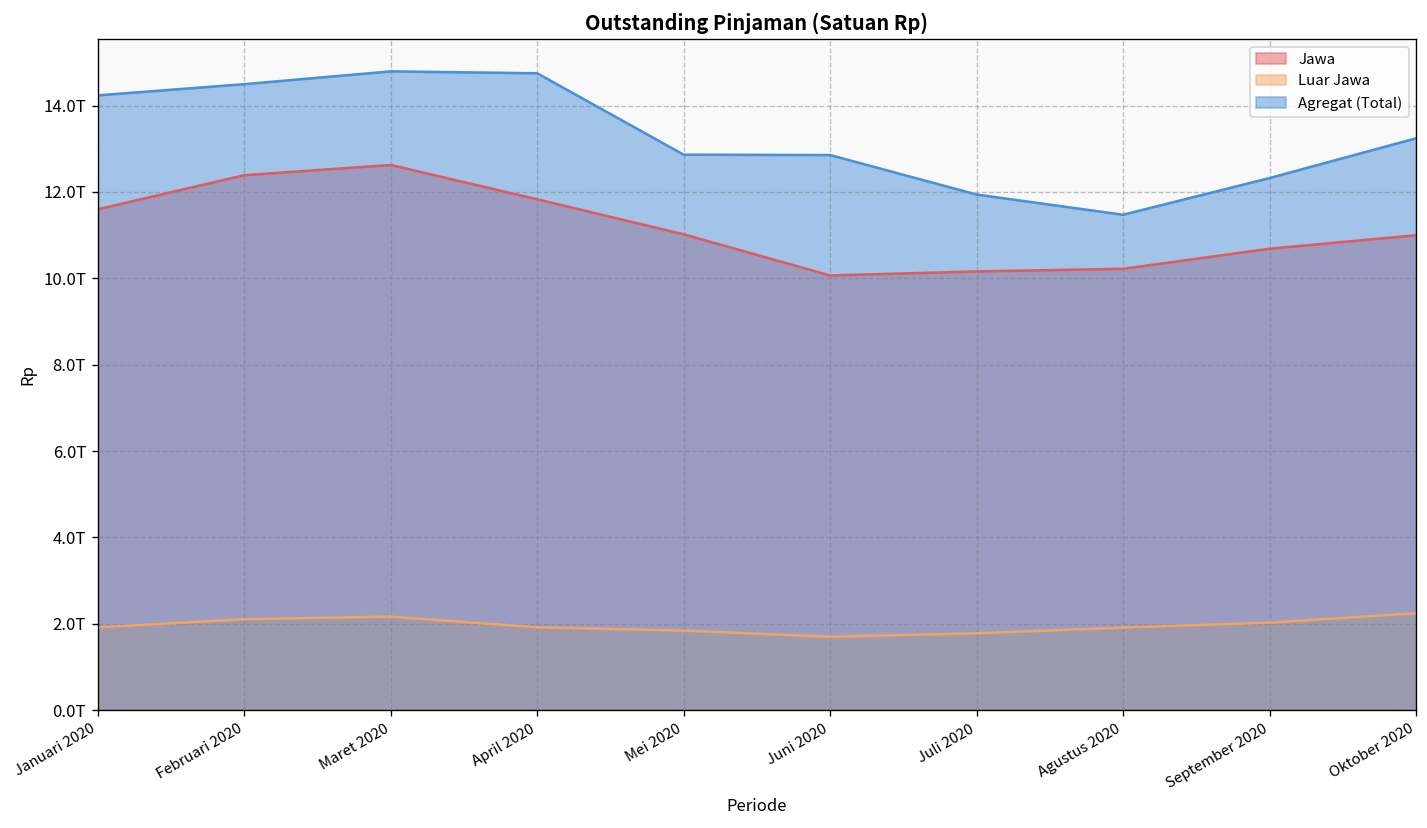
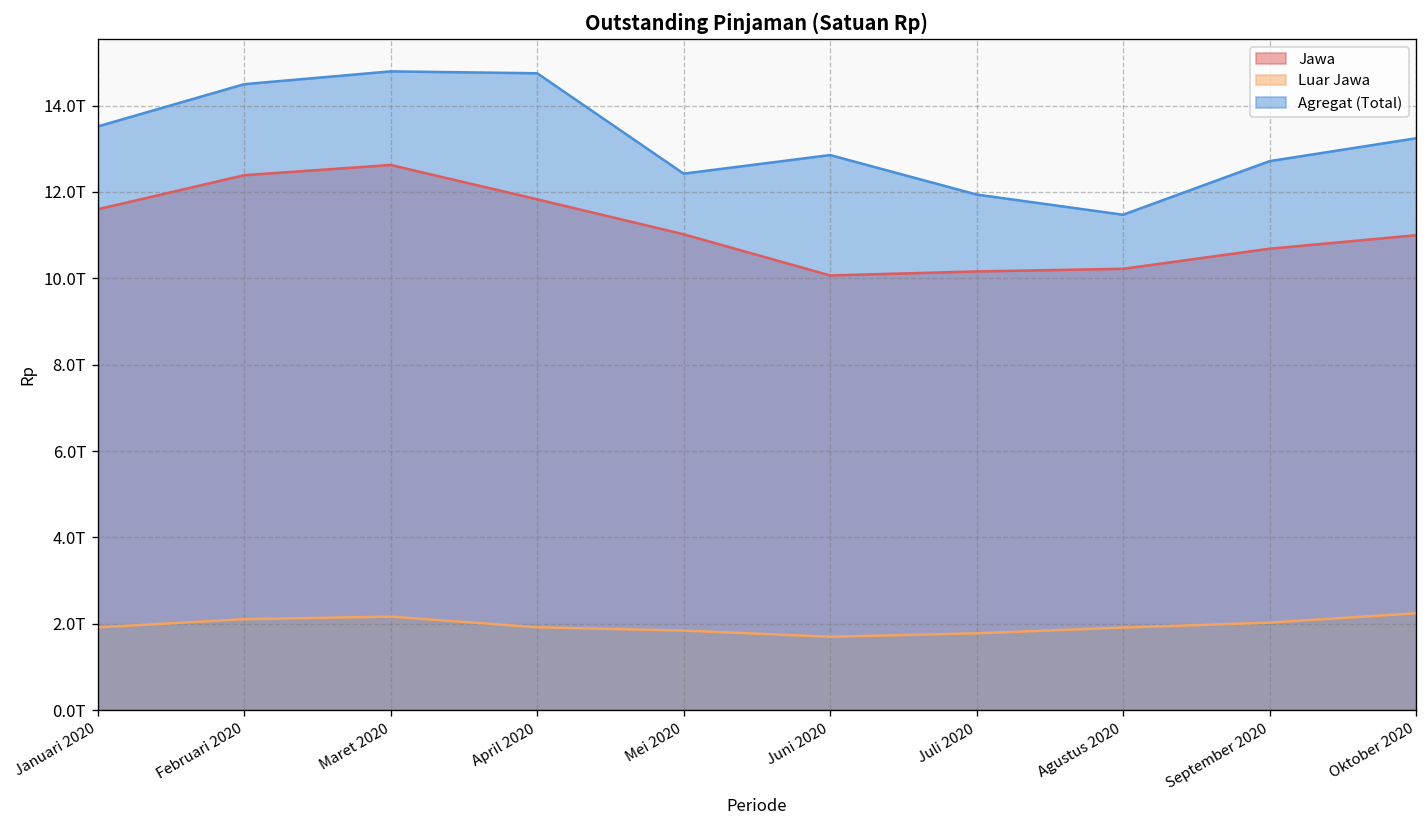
  {
    "Agregat (Total)": {
-     "Januari 2020": "14.2T",
+     "Januari 2020": "13.5T",
      "Februari 2020": "14.5T",
      "Maret 2020": "14.8T",
      "April 2020": "14.7T",
-     "Mei 2020": "12.9T",
+     "Mei 2020": "12.4T",
      "Juni 2020": "12.9T",
      "Juli 2020": "11.9T",
      "Agustus 2020": "11.5T",
-     "September 2020": "12.3T",
+     "September 2020": "12.7T",
      "Oktober 2020": "13.2T"
    }
  }
